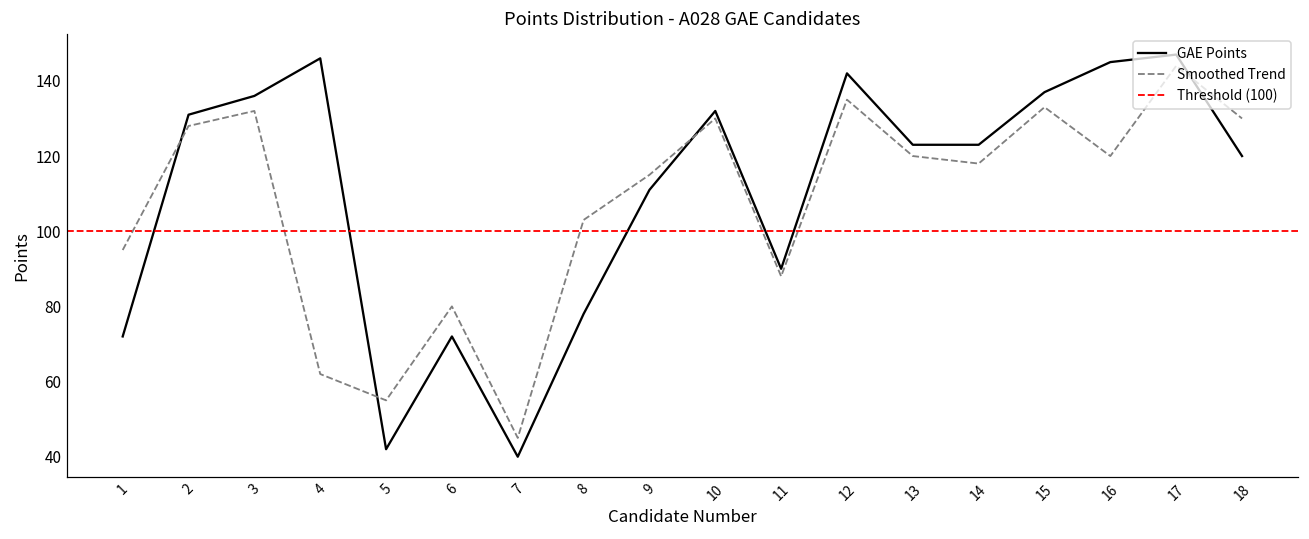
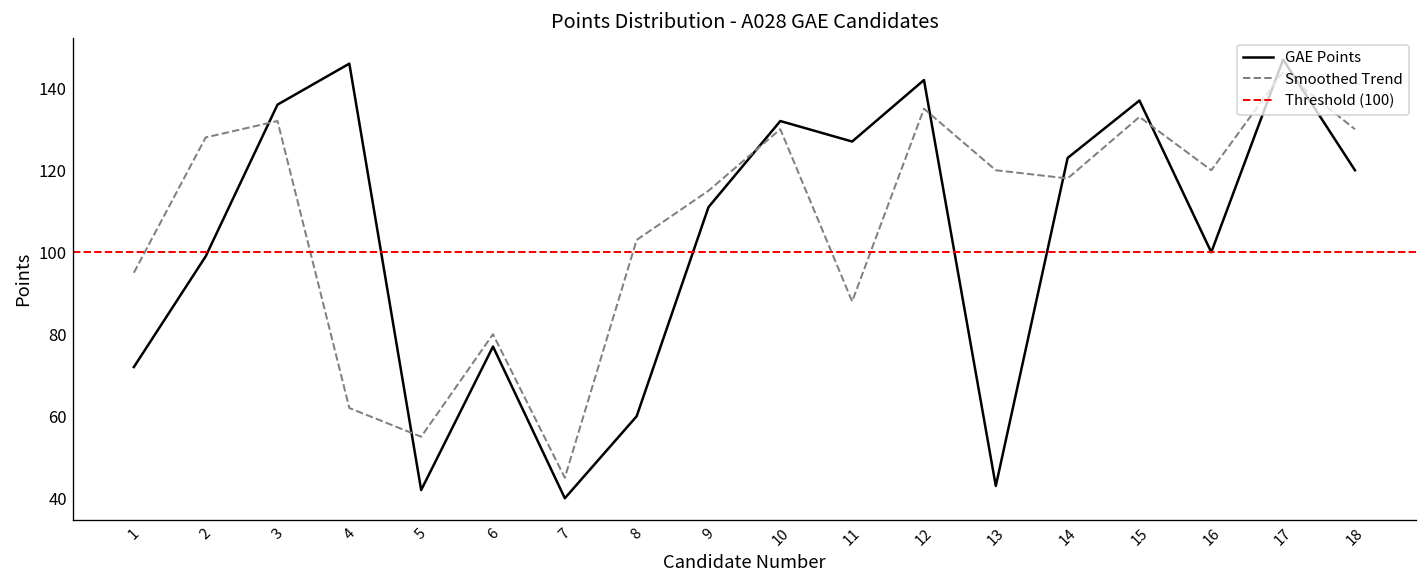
  {
    "GAE Points": {
      "1": 72,
-     "2": 131,
+     "2": 99,
      "3": 136,
      "4": 146,
      "5": 42,
-     "6": 72,
+     "6": 77,
      "7": 40,
-     "8": 78,
+     "8": 60,
      "9": 111,
      "10": 132,
-     "11": 90,
+     "11": 127,
      "12": 142,
-     "13": 123,
+     "13": 43,
      "14": 123,
      "15": 137,
-     "16": 145,
+     "16": 100,
      "18": 120
    },
    "Smoothed Trend": {
      "1": 95,
      "2": 128,
      "3": 132,
      "4": 62,
      "5": 55,
      "6": 80,
      "7": 45,
      "8": 103,
      "9": 115,
      "10": 130,
      "11": 88,
      "12": 135,
      "13": 120,
      "14": 118,
      "15": 133,
      "16": 120,
      "18": 130
    }
  }
